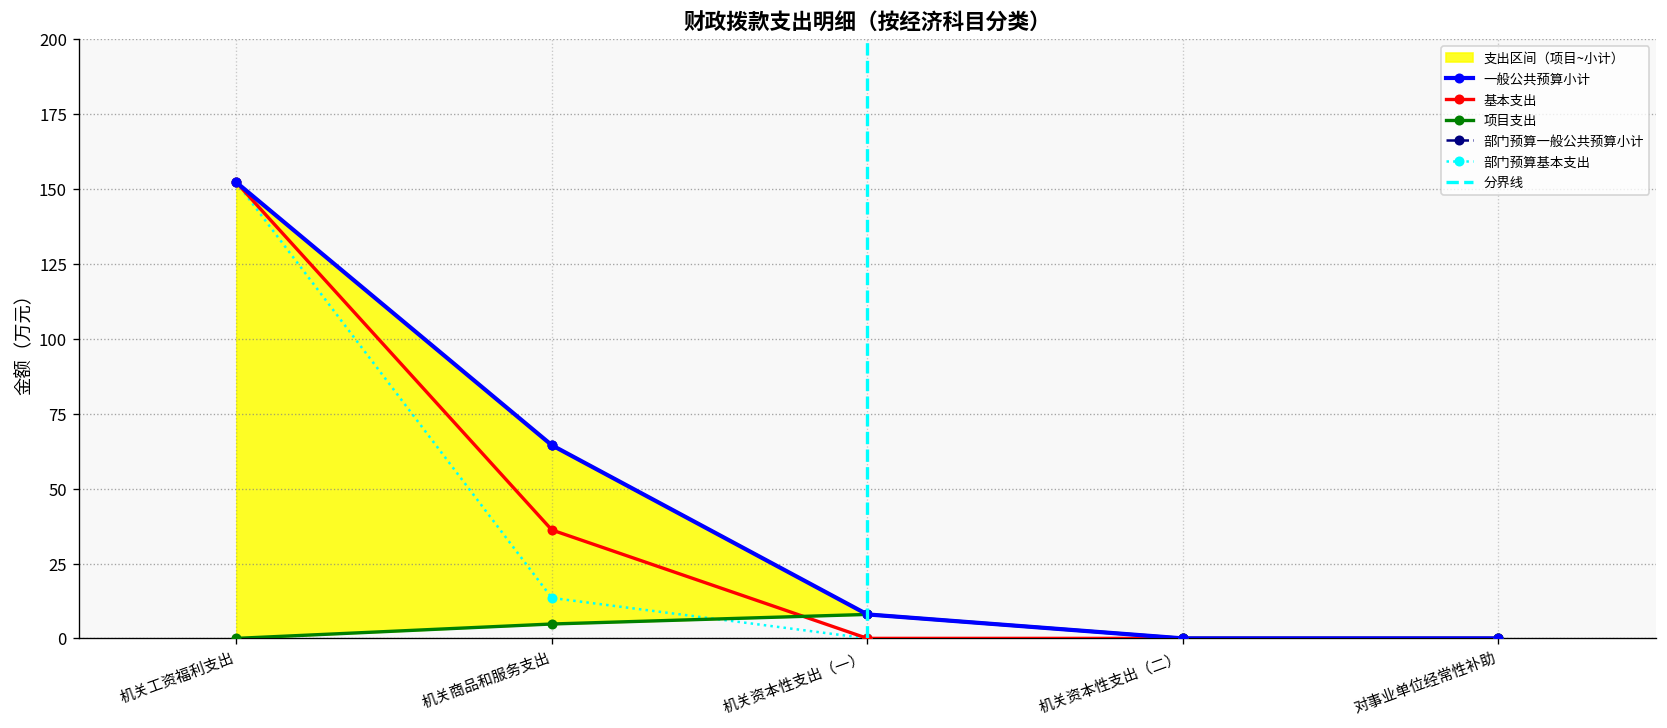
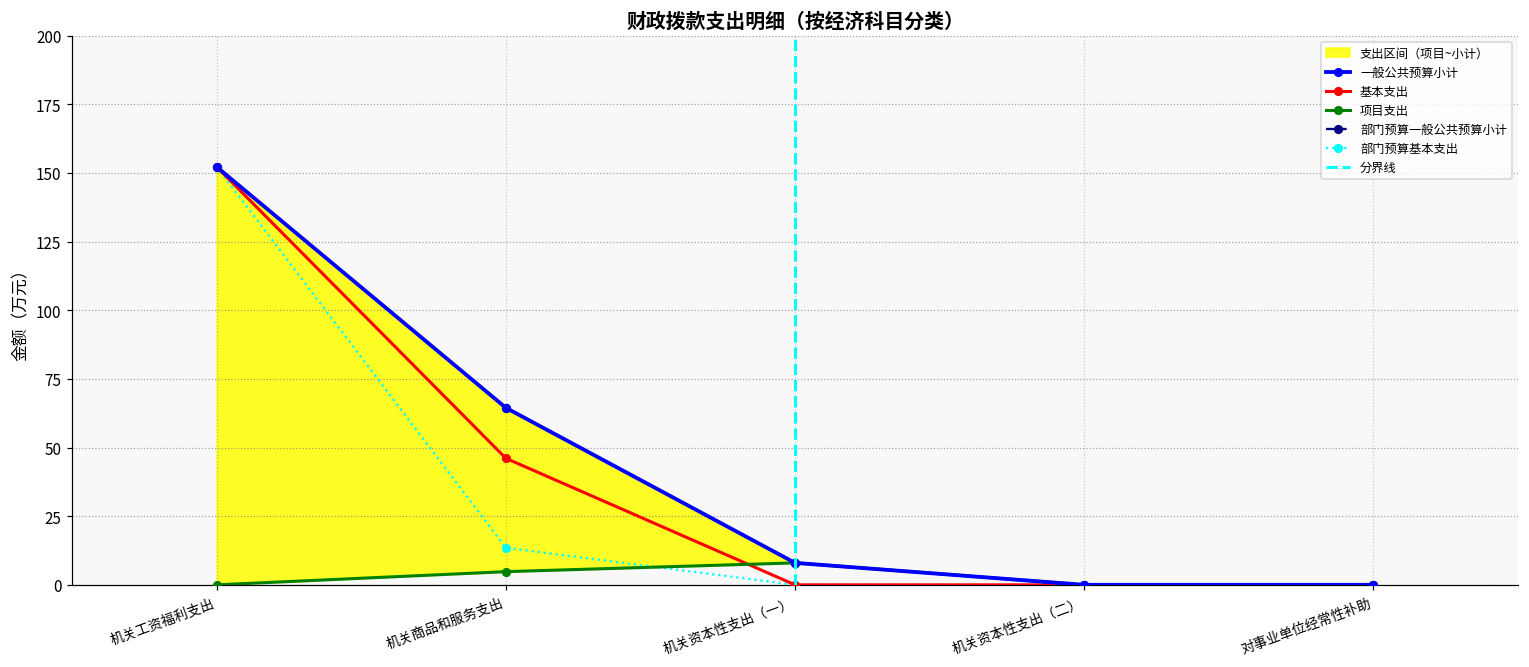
  {
    "支出区间（项目~小计）": {
      "机关商品和服务支出": 65
    },
    "基本支出": {
-     "机关商品和服务支出": 36
+     "机关商品和服务支出": 46
    },
    "项目支出": {
      "机关工资福利支出": 0,
      "机关商品和服务支出": 5
    },
    "部门预算基本支出": {
      "机关商品和服务支出": 14
    }
  }
